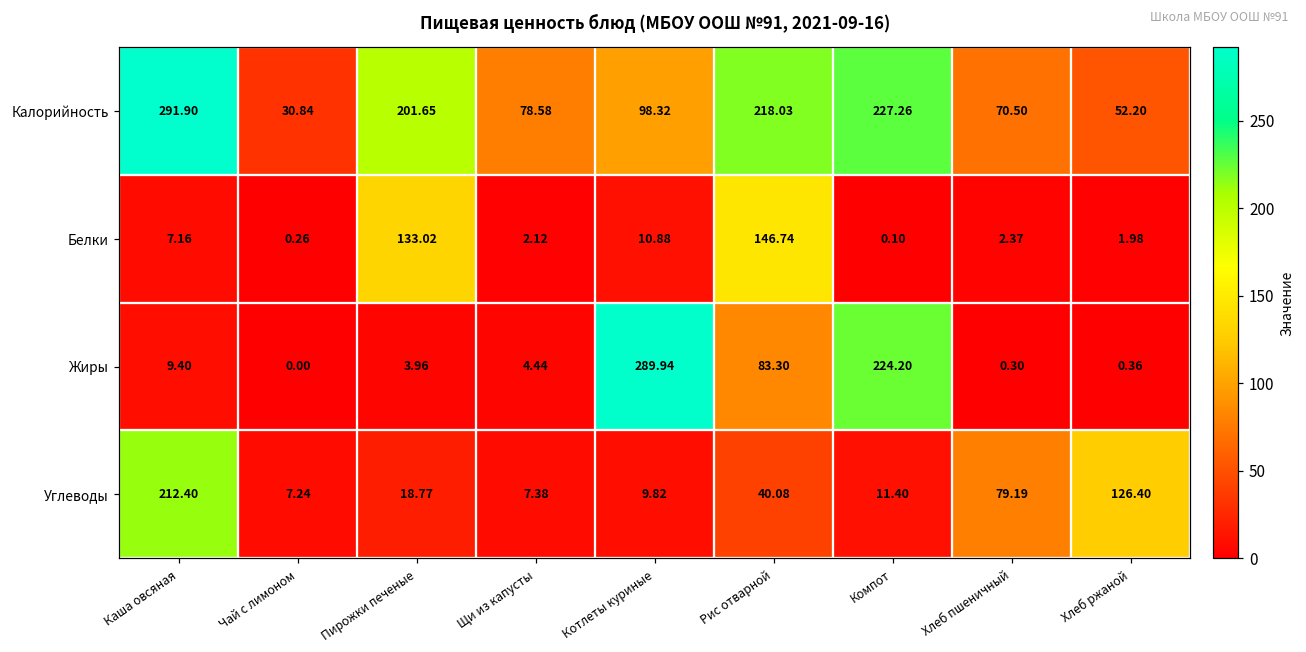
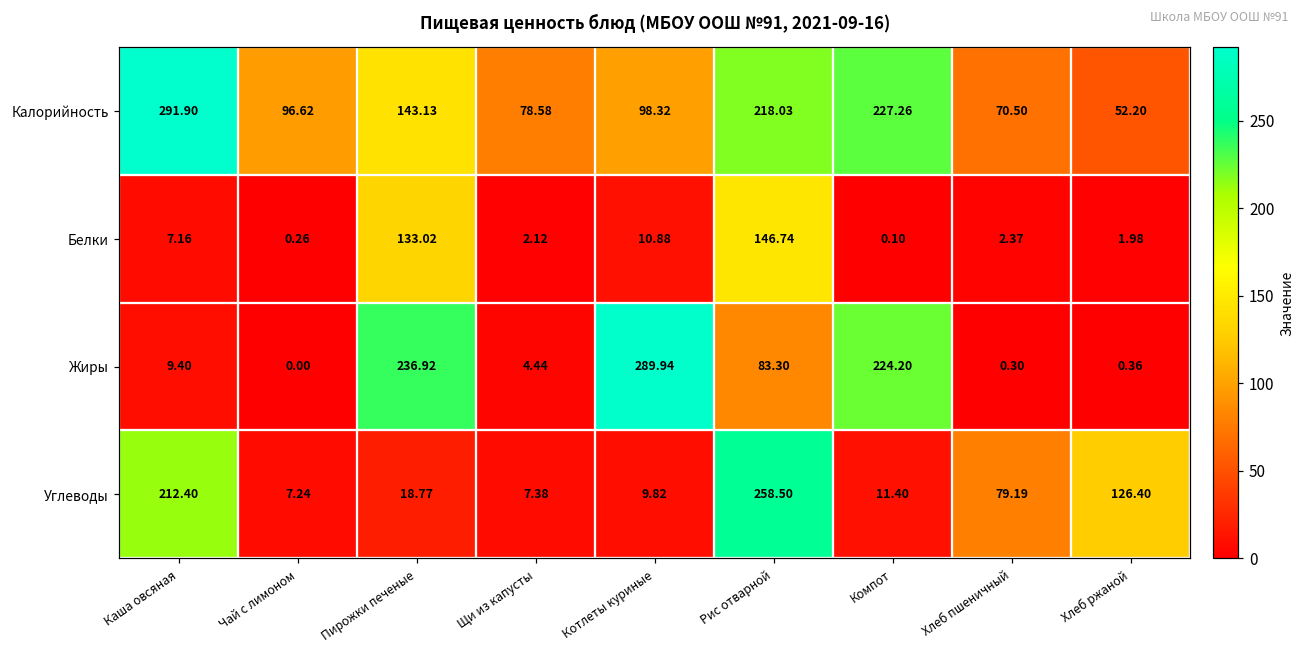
  {
    "Калорийность": {
      "Каша овсяная": 291.90,
-     "Чай с лимоном": 30.84,
-     "Пирожки печеные": 201.65,
+     "Чай с лимоном": 96.62,
+     "Пирожки печеные": 143.13,
      "Щи из капусты": 78.58,
      "Котлеты куриные": 98.32,
      "Рис отварной": 218.03,
      "Компот": 227.26,
      "Хлеб пшеничный": 70.50,
      "Хлеб ржаной": 52.20
    },
    "Белки": {
      "Каша овсяная": 7.16,
      "Чай с лимоном": 0.26,
      "Пирожки печеные": 133.02,
      "Щи из капусты": 2.12,
      "Котлеты куриные": 10.88,
      "Рис отварной": 146.74,
      "Компот": 0.10,
      "Хлеб пшеничный": 2.37,
      "Хлеб ржаной": 1.98
    },
    "Жиры": {
      "Каша овсяная": 9.40,
      "Чай с лимоном": 0.00,
-     "Пирожки печеные": 3.96,
+     "Пирожки печеные": 236.92,
      "Щи из капусты": 4.44,
      "Котлеты куриные": 289.94,
      "Рис отварной": 83.30,
      "Компот": 224.20,
      "Хлеб пшеничный": 0.30,
      "Хлеб ржаной": 0.36
    },
    "Углеводы": {
      "Каша овсяная": 212.40,
      "Чай с лимоном": 7.24,
      "Пирожки печеные": 18.77,
      "Щи из капусты": 7.38,
      "Котлеты куриные": 9.82,
-     "Рис отварной": 40.08,
+     "Рис отварной": 258.50,
      "Компот": 11.40,
      "Хлеб пшеничный": 79.19,
      "Хлеб ржаной": 126.40
    }
  }
